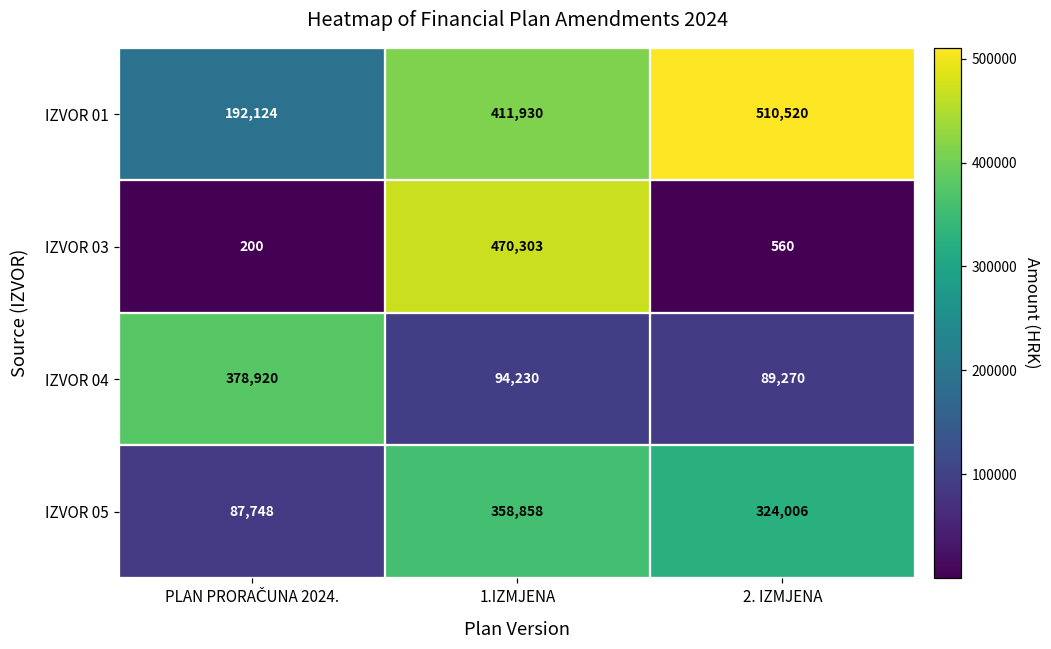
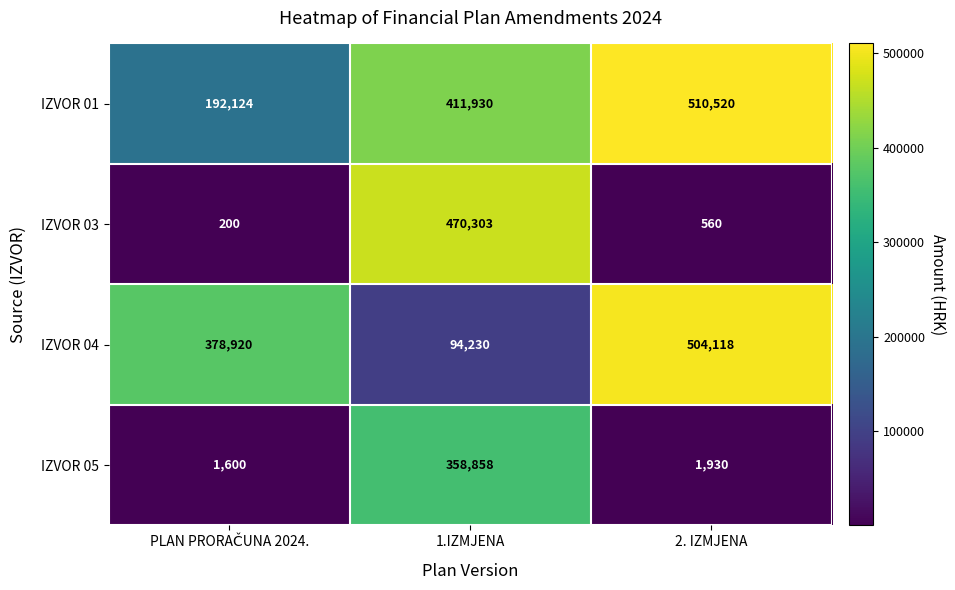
  {
    "IZVOR 01": {
      "PLAN PRORAČUNA 2024.": "192,124",
      "1.IZMJENA": "411,930",
      "2. IZMJENA": "510,520"
    },
    "IZVOR 03": {
      "PLAN PRORAČUNA 2024.": "200",
      "1.IZMJENA": "470,303",
      "2. IZMJENA": "560"
    },
    "IZVOR 04": {
      "PLAN PRORAČUNA 2024.": "378,920",
      "1.IZMJENA": "94,230",
-     "2. IZMJENA": "89,270"
+     "2. IZMJENA": "504,118"
    },
    "IZVOR 05": {
-     "PLAN PRORAČUNA 2024.": "87,748",
+     "PLAN PRORAČUNA 2024.": "1,600",
      "1.IZMJENA": "358,858",
-     "2. IZMJENA": "324,006"
+     "2. IZMJENA": "1,930"
    }
  }
